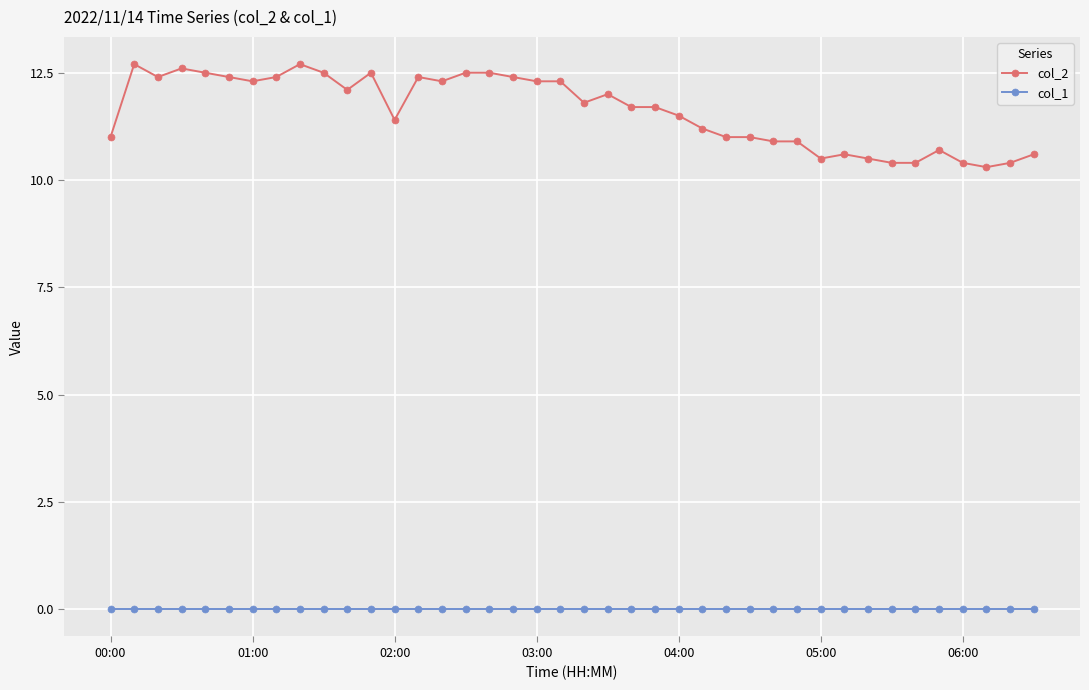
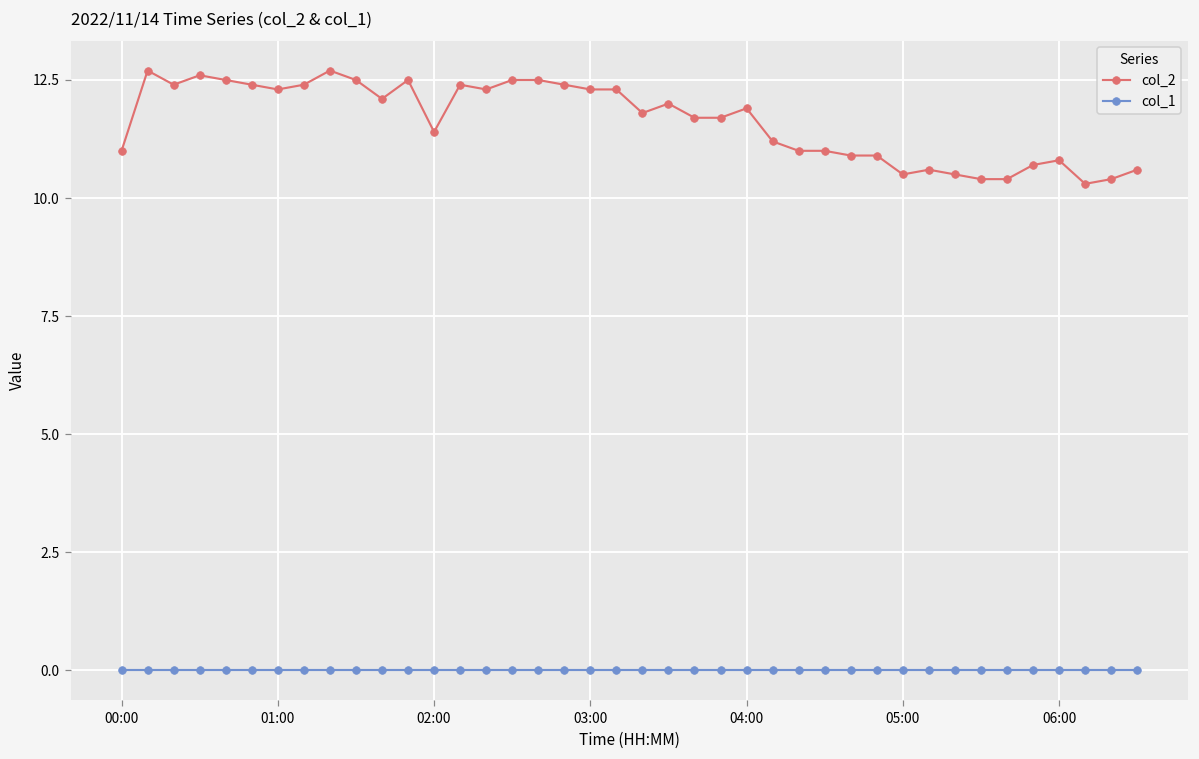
  {
    "col_2": {
      "00:00": 11.0,
      "01:00": 12.3,
      "02:00": 11.4,
      "03:00": 12.3,
-     "04:00": 11.5,
+     "04:00": 11.9,
      "05:00": 10.5,
-     "06:00": 10.4
+     "06:00": 10.8
    },
    "col_1": {
      "00:00": 0.0,
      "01:00": 0.0,
      "02:00": 0.0,
      "03:00": 0.0,
      "04:00": 0.0,
      "05:00": 0.0,
      "06:00": 0.0
    }
  }
